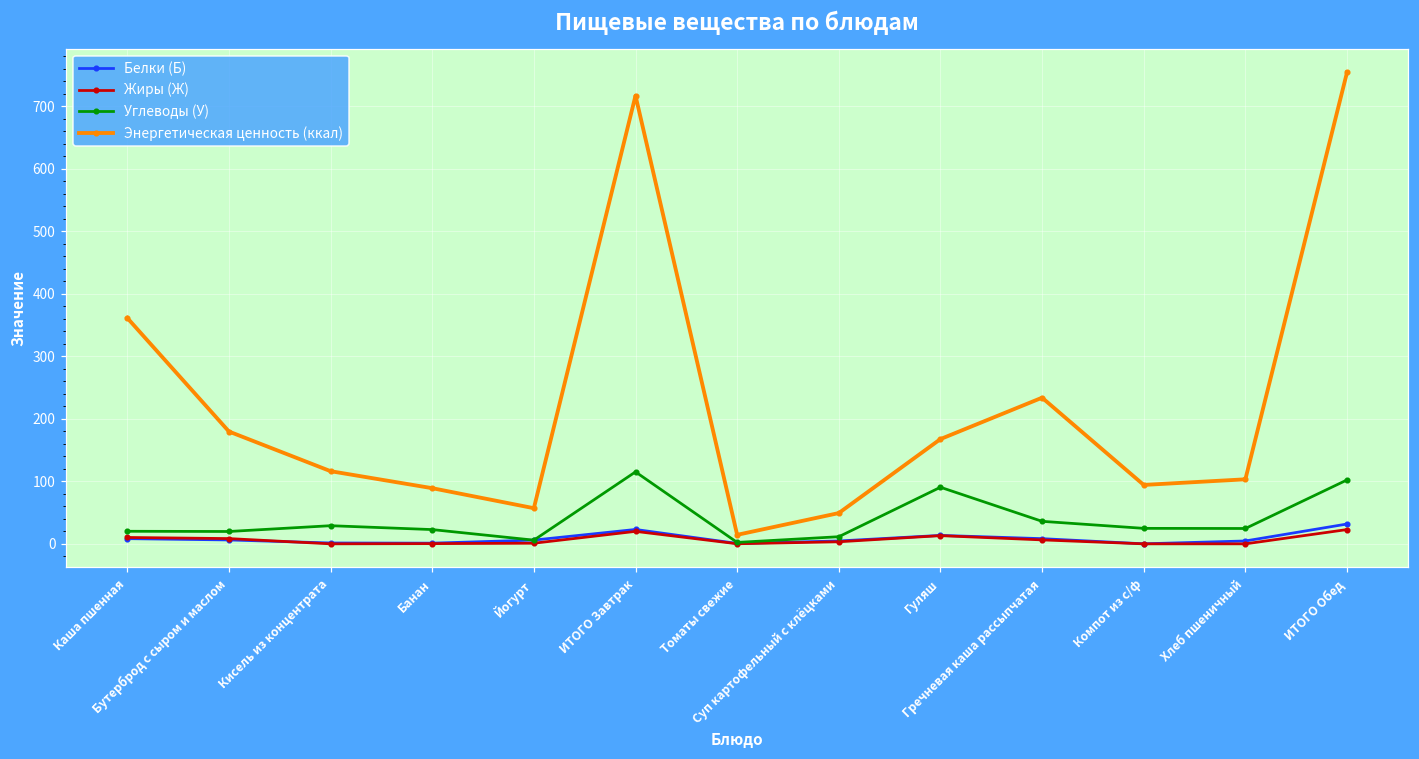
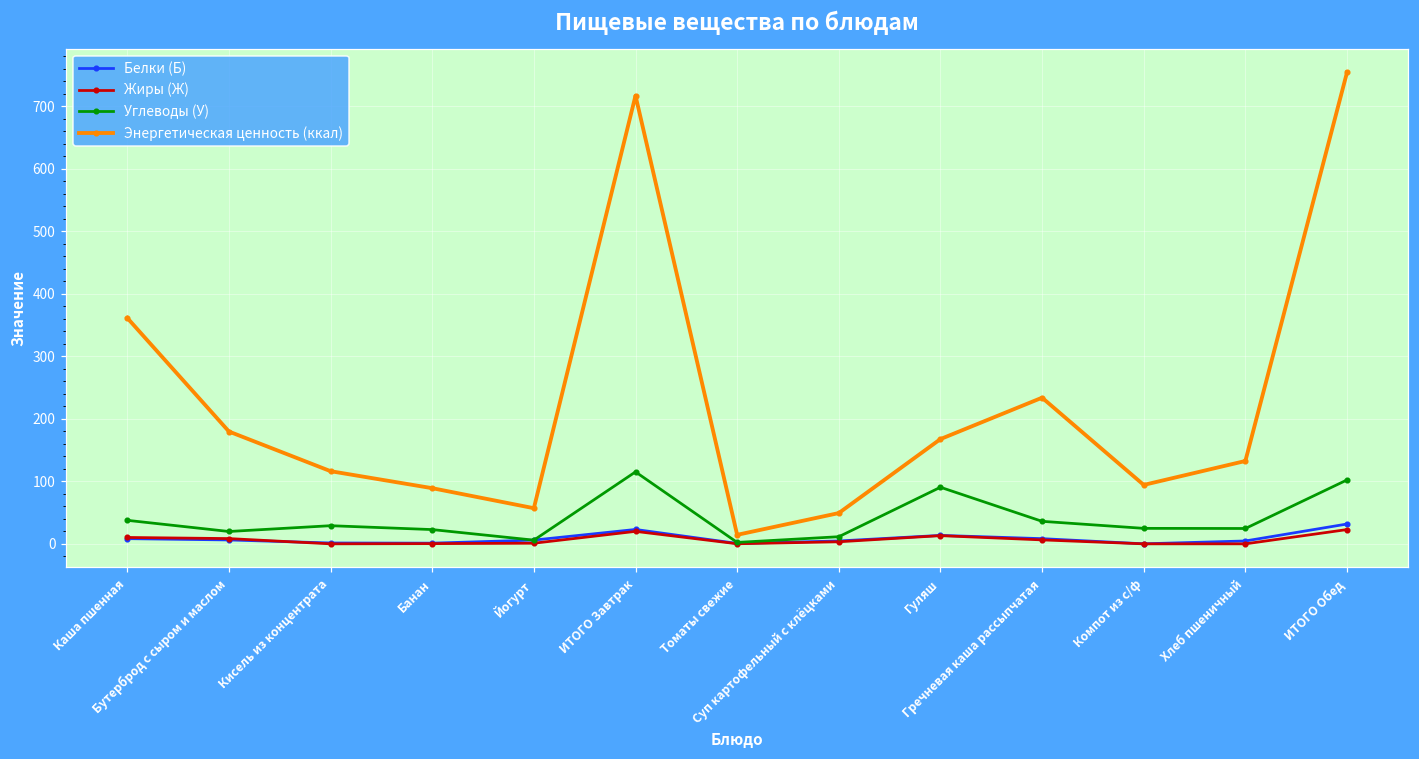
  {
    "Белки (Б)": {
      "Хлеб пшеничный": 0,
      "ИТОГО Обед": 30
    },
    "Жиры (Ж)": {
      "Йогурт": 0,
      "Хлеб пшеничный": 0,
      "ИТОГО Обед": 20
    },
    "Углеводы (У)": {
-     "Каша пшенная": 20,
+     "Каша пшенная": 40,
      "Бутерброд с сыром и маслом": 20,
      "Кисель из концентрата": 30,
      "Банан": 20,
      "ИТОГО Завтрак": 120,
      "Суп картофельный с клёцками": 10,
      "Гуляш": 90,
      "Гречневая каша рассыпчатая": 40,
      "Компот из с/ф": 20,
      "Хлеб пшеничный": 20,
      "ИТОГО Обед": 100
    },
    "Энергетическая ценность (ккал)": {
      "Каша пшенная": 360,
      "Бутерброд с сыром и маслом": 180,
      "Кисель из концентрата": 120,
      "Банан": 90,
      "Йогурт": 60,
      "ИТОГО Завтрак": 720,
      "Томаты свежие": 10,
      "Суп картофельный с клёцками": 50,
      "Гуляш": 170,
      "Гречневая каша рассыпчатая": 230,
      "Компот из с/ф": 90,
-     "Хлеб пшеничный": 100,
+     "Хлеб пшеничный": 130,
      "ИТОГО Обед": 750
    }
  }
